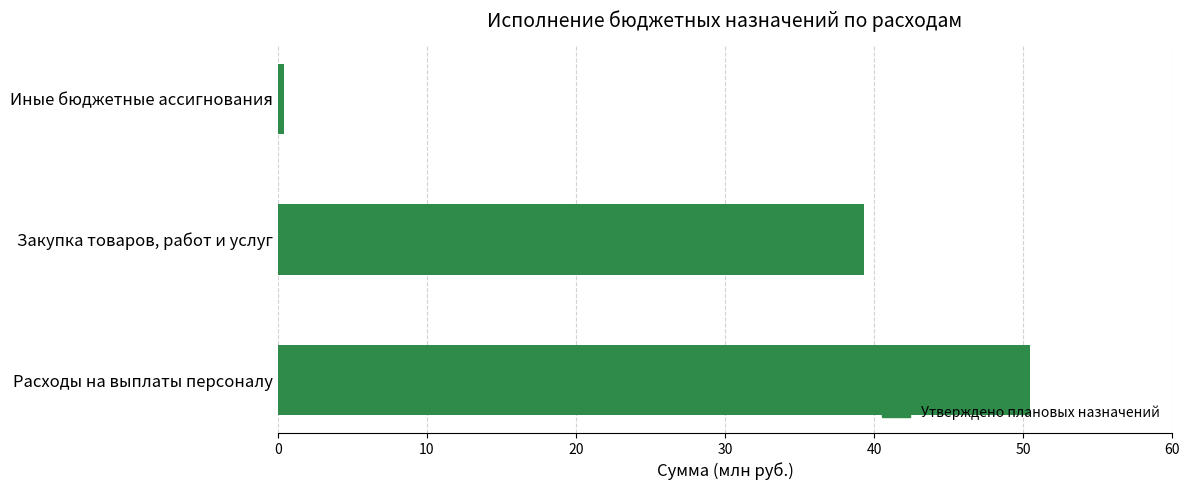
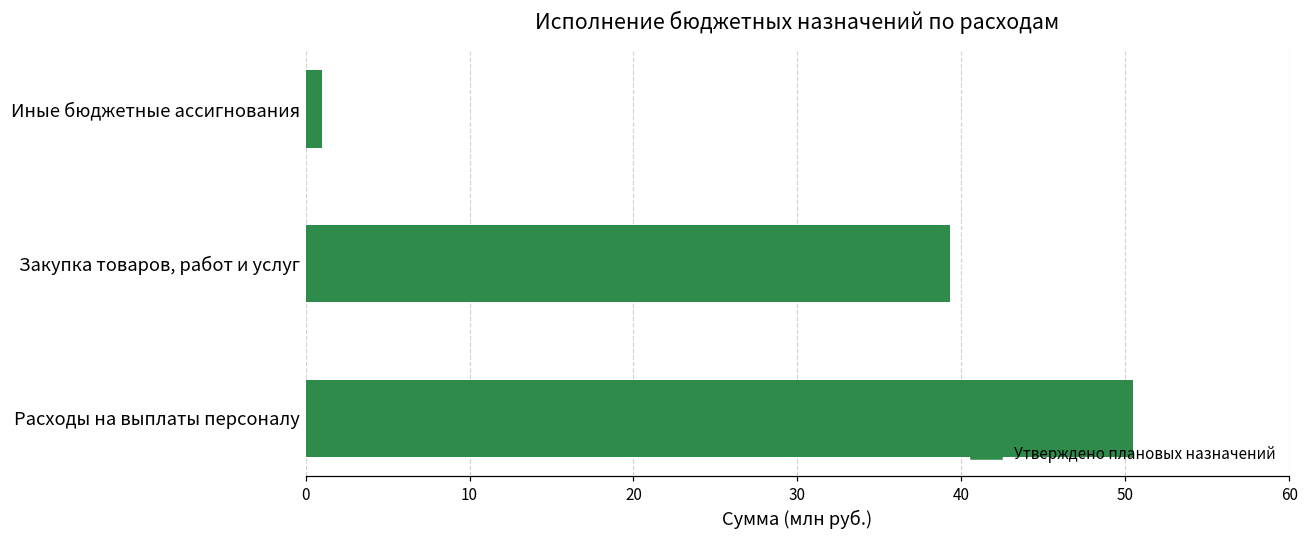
  {
-   "Иные бюджетные ассигнования": 0.4,
+   "Иные бюджетные ассигнования": 1.0,
    "Закупка товаров, работ и услуг": 39.3,
    "Расходы на выплаты персоналу": 50.4
  }
